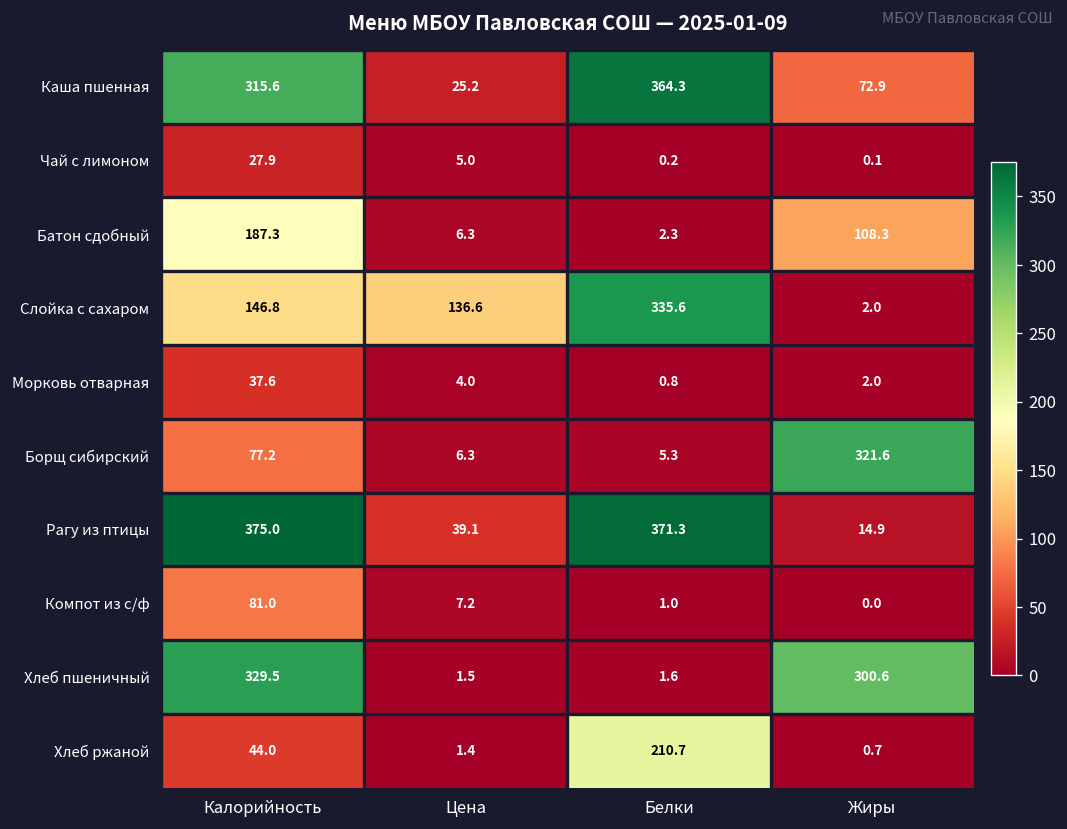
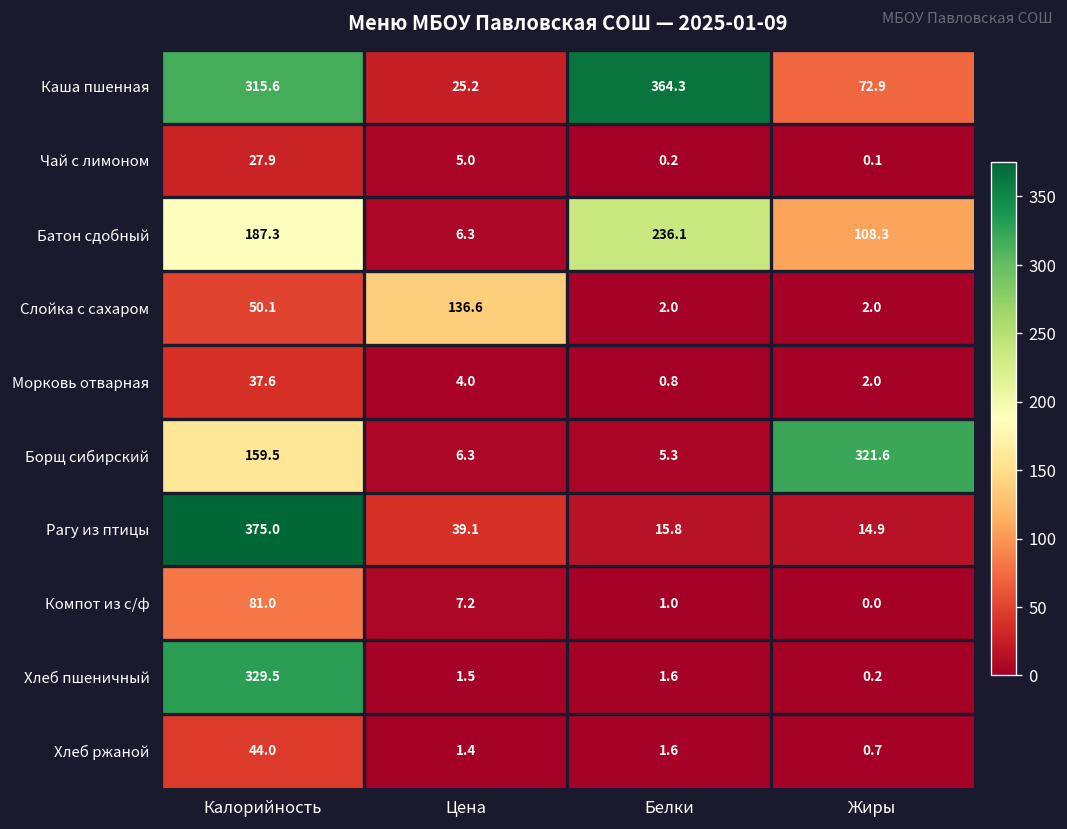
  {
    "Каша пшенная": {
      "Калорийность": 315.6,
      "Цена": 25.2,
      "Белки": 364.3,
      "Жиры": 72.9
    },
    "Чай с лимоном": {
      "Калорийность": 27.9,
      "Цена": 5.0,
      "Белки": 0.2,
      "Жиры": 0.1
    },
    "Батон сдобный": {
      "Калорийность": 187.3,
      "Цена": 6.3,
-     "Белки": 2.3,
+     "Белки": 236.1,
      "Жиры": 108.3
    },
    "Слойка с сахаром": {
-     "Калорийность": 146.8,
+     "Калорийность": 50.1,
      "Цена": 136.6,
-     "Белки": 335.6,
+     "Белки": 2.0,
      "Жиры": 2.0
    },
    "Морковь отварная": {
      "Калорийность": 37.6,
      "Цена": 4.0,
      "Белки": 0.8,
      "Жиры": 2.0
    },
    "Борщ сибирский": {
-     "Калорийность": 77.2,
+     "Калорийность": 159.5,
      "Цена": 6.3,
      "Белки": 5.3,
      "Жиры": 321.6
    },
    "Рагу из птицы": {
      "Калорийность": 375.0,
      "Цена": 39.1,
-     "Белки": 371.3,
+     "Белки": 15.8,
      "Жиры": 14.9
    },
    "Компот из с/ф": {
      "Калорийность": 81.0,
      "Цена": 7.2,
      "Белки": 1.0,
      "Жиры": 0.0
    },
    "Хлеб пшеничный": {
      "Калорийность": 329.5,
      "Цена": 1.5,
      "Белки": 1.6,
-     "Жиры": 300.6
+     "Жиры": 0.2
    },
    "Хлеб ржаной": {
      "Калорийность": 44.0,
      "Цена": 1.4,
-     "Белки": 210.7,
+     "Белки": 1.6,
      "Жиры": 0.7
    }
  }
